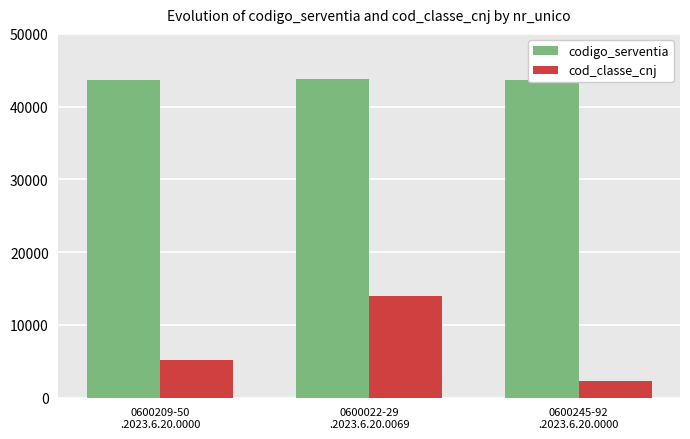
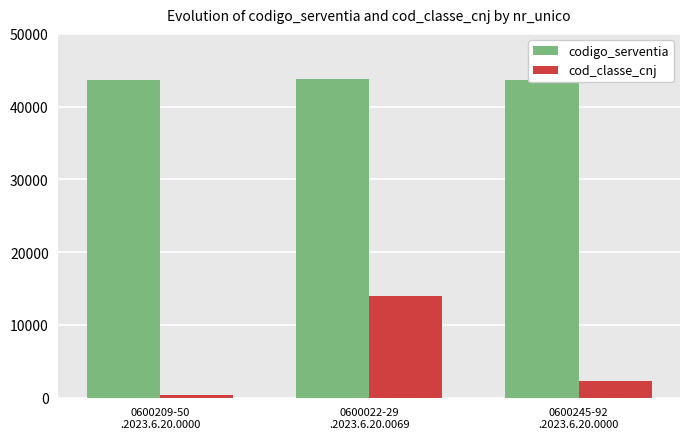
  {
    "codigo_serventia": {
      "0600209-50 .2023.6.20.0000": 44000,
      "0600022-29 .2023.6.20.0069": 44000
    },
    "cod_classe_cnj": {
-     "0600209-50 .2023.6.20.0000": 5000,
+     "0600209-50 .2023.6.20.0000": 0,
      "0600022-29 .2023.6.20.0069": 14000,
      "0600245-92 .2023.6.20.0000": 2000
    }
  }
